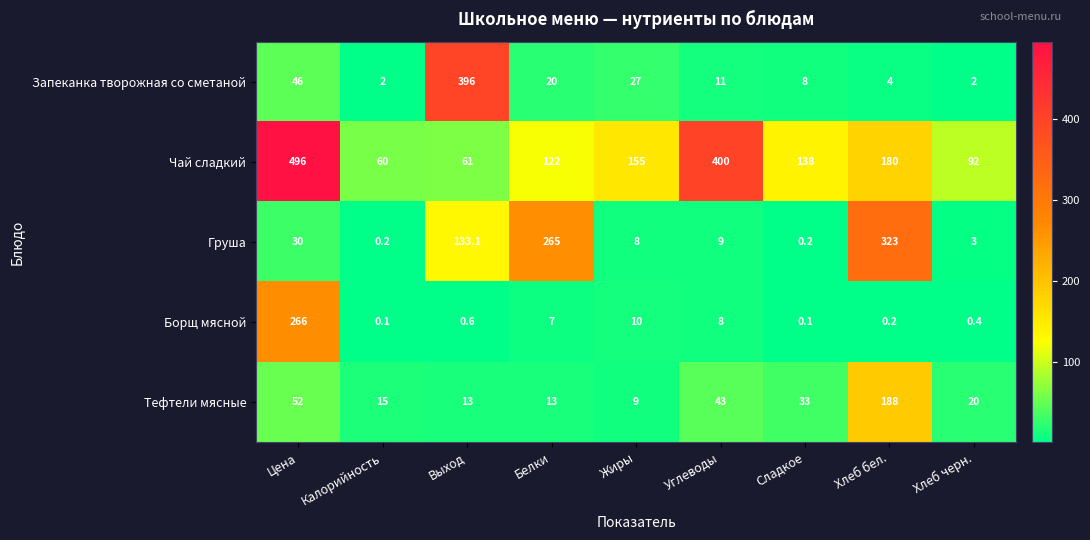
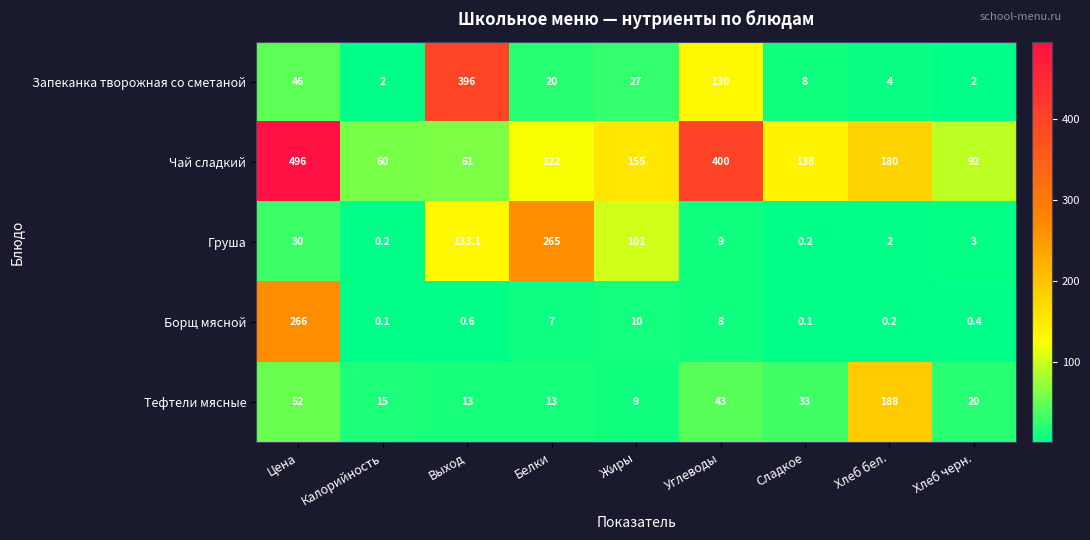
  {
    "Запеканка творожная со сметаной": {
      "Цена": 46,
      "Калорийность": 2,
      "Выход": 396,
      "Белки": 20,
      "Жиры": 27,
-     "Углеводы": 11,
+     "Углеводы": 130,
      "Сладкое": 8,
      "Хлеб бел.": 4,
      "Хлеб черн.": 2
    },
    "Чай сладкий": {
      "Цена": 496,
      "Калорийность": 60,
      "Выход": 61,
      "Белки": 122,
      "Жиры": 155,
      "Углеводы": 400,
      "Сладкое": 138,
      "Хлеб бел.": 180,
      "Хлеб черн.": 92
    },
    "Груша": {
      "Цена": 30,
      "Калорийность": 0.2,
      "Выход": 133.1,
      "Белки": 265,
-     "Жиры": 8,
+     "Жиры": 101,
      "Углеводы": 9,
      "Сладкое": 0.2,
-     "Хлеб бел.": 323,
+     "Хлеб бел.": 2,
      "Хлеб черн.": 3
    },
    "Борщ мясной": {
      "Цена": 266,
      "Калорийность": 0.1,
      "Выход": 0.6,
      "Белки": 7,
      "Жиры": 10,
      "Углеводы": 8,
      "Сладкое": 0.1,
      "Хлеб бел.": 0.2,
      "Хлеб черн.": 0.4
    },
    "Тефтели мясные": {
      "Цена": 52,
      "Калорийность": 15,
      "Выход": 13,
      "Белки": 13,
      "Жиры": 9,
      "Углеводы": 43,
      "Сладкое": 33,
      "Хлеб бел.": 188,
      "Хлеб черн.": 20
    }
  }
